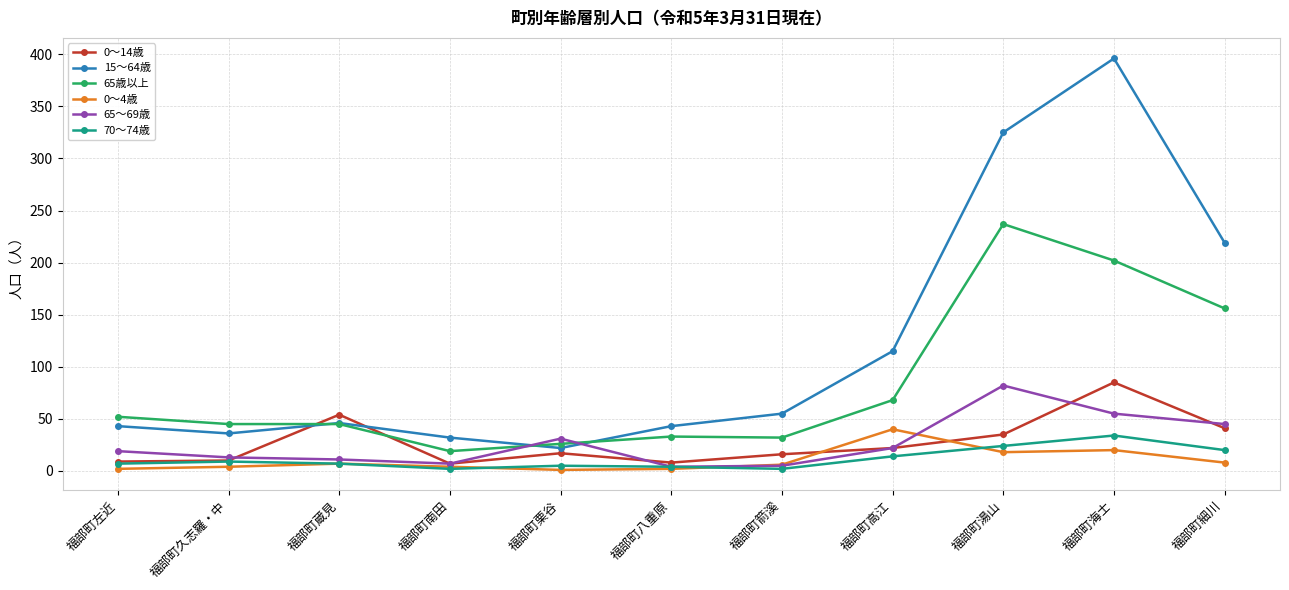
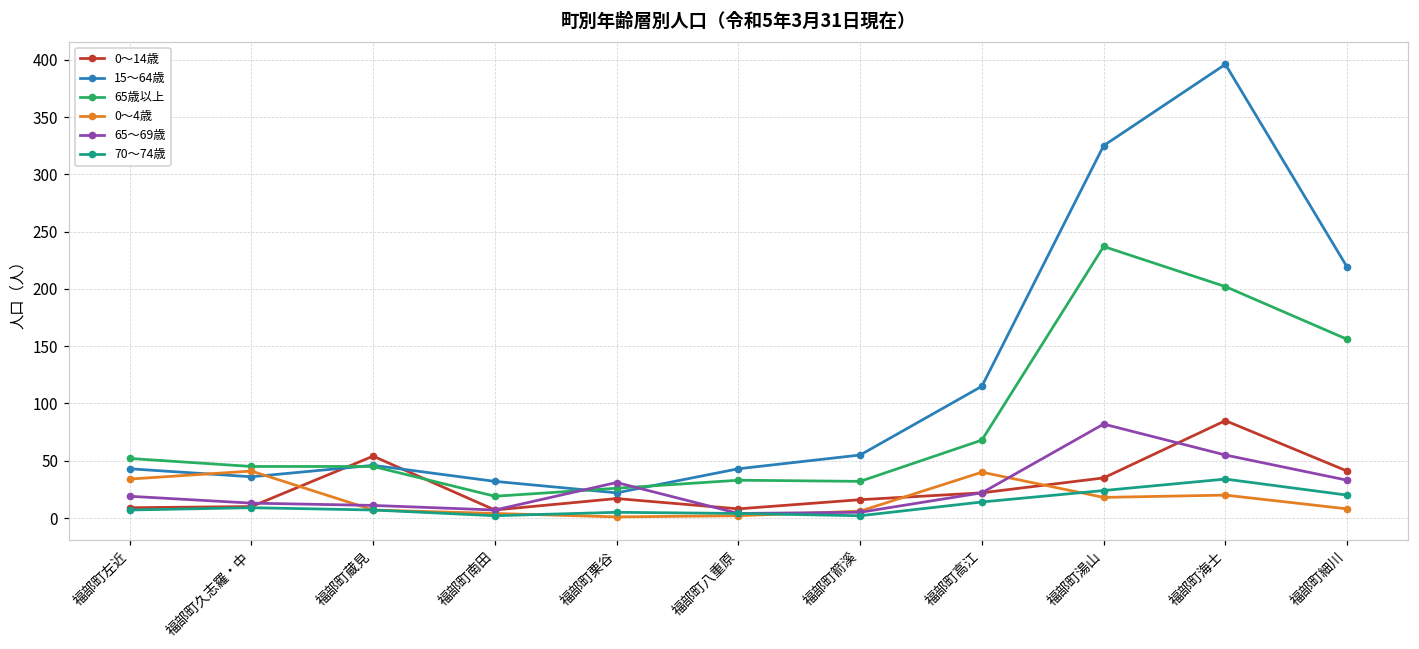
  {
    "0～14歳": {
      "福部町蔵見": 54,
      "福部町栗谷": 17,
      "福部町八重原": 8,
      "福部町箭溪": 16,
      "福部町湯山": 35,
      "福部町海士": 85,
      "福部町細川": 41
    },
    "15～64歳": {
      "福部町左近": 43,
      "福部町久志羅・中": 36,
      "福部町南田": 32,
      "福部町栗谷": 22,
      "福部町八重原": 43,
      "福部町箭溪": 55,
      "福部町高江": 115,
      "福部町湯山": 325,
      "福部町海士": 396,
      "福部町細川": 219
    },
    "0～4歳": {
-     "福部町左近": 2,
-     "福部町久志羅・中": 4,
+     "福部町左近": 34,
+     "福部町久志羅・中": 41,
      "福部町栗谷": 1,
      "福部町高江": 40,
      "福部町湯山": 18,
      "福部町海士": 20,
      "福部町細川": 8
    },
    "65～69歳": {
      "福部町左近": 19,
      "福部町久志羅・中": 13,
      "福部町蔵見": 11,
      "福部町栗谷": 31,
      "福部町湯山": 82,
      "福部町海士": 55,
-     "福部町細川": 45
+     "福部町細川": 33
    }
  }
